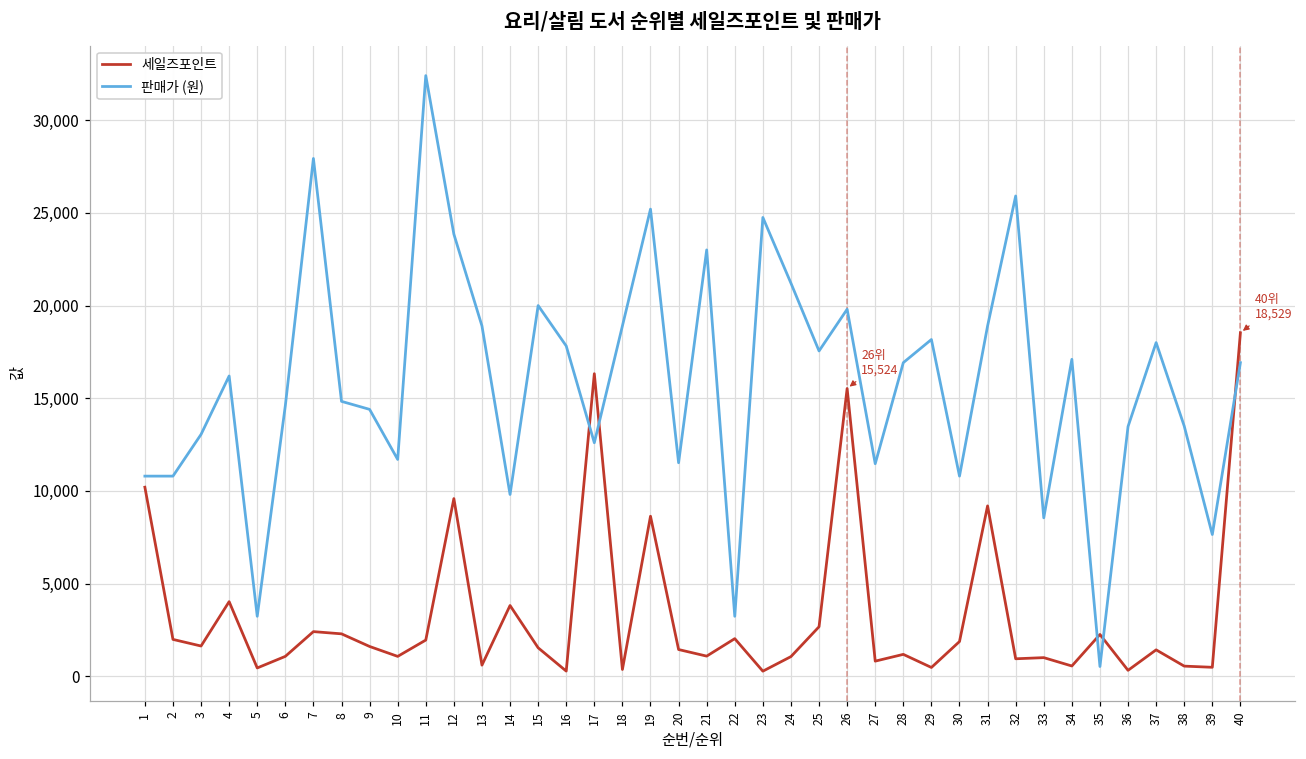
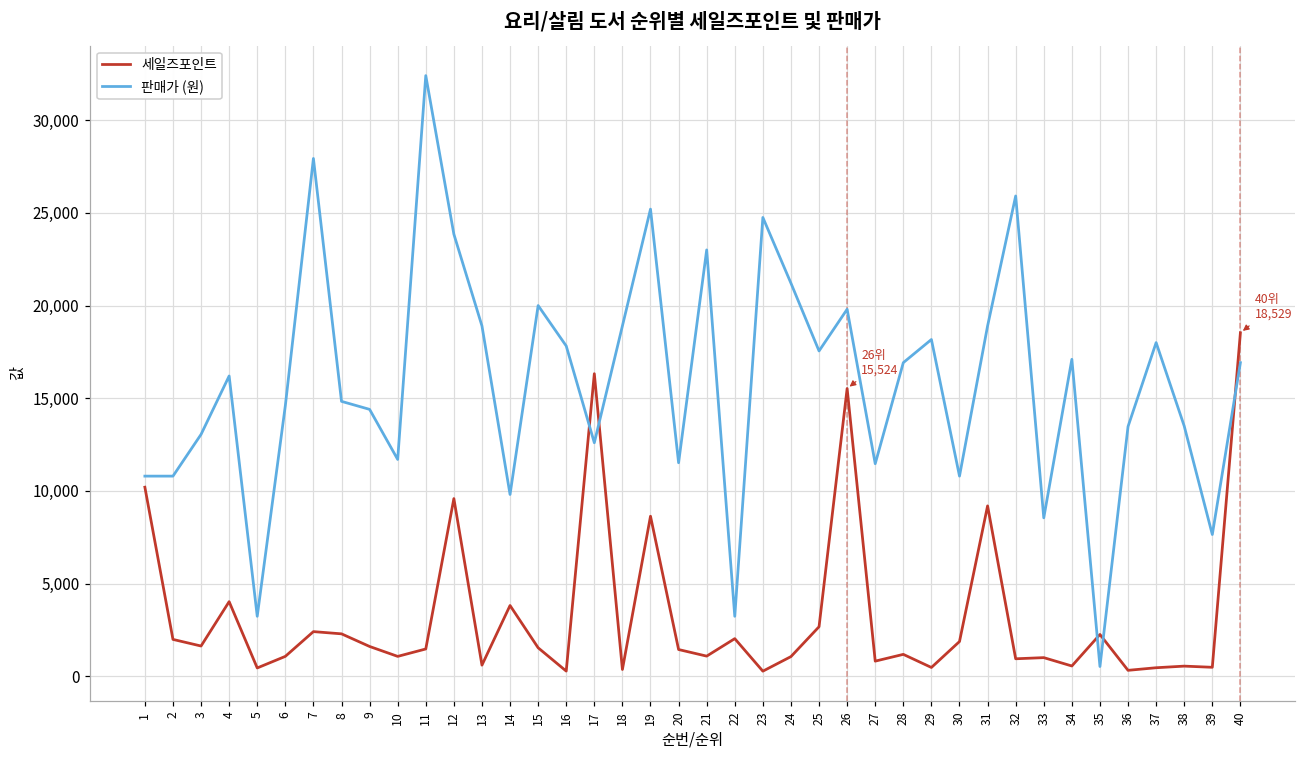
  {
    "세일즈포인트": {
      "1": "10,200",
      "2": "2,000",
      "3": "1,600",
      "4": "4,000",
      "5": "500",
      "6": "1,100",
      "7": "2,400",
      "8": "2,300",
      "9": "1,600",
      "10": "1,100",
-     "11": "2,000",
+     "11": "1,500",
      "12": "9,600",
      "13": "600",
      "14": "3,800",
      "15": "1,500",
      "16": "300",
      "17": "16,300",
      "18": "400",
      "19": "8,600",
      "20": "1,400",
      "21": "1,100",
      "22": "2,000",
      "23": "300",
      "24": "1,100",
      "25": "2,700",
      "27": "800",
      "28": "1,200",
      "29": "500",
      "30": "1,900",
      "31": "9,200",
      "32": "900",
      "33": "1,000",
      "34": "600",
      "35": "2,300",
      "36": "300",
-     "37": "1,400",
+     "37": "500",
      "38": "600",
      "39": "500"
    },
    "판매가 (원)": {
      "1": "10,800",
      "2": "10,800",
      "3": "13,100",
      "4": "16,200",
      "5": "3,200",
      "6": "14,600",
      "7": "27,900",
      "8": "14,800",
      "9": "14,400",
      "10": "11,700",
      "11": "32,400",
      "12": "23,900",
      "13": "18,900",
      "14": "9,800",
      "15": "20,000",
      "16": "17,800",
      "17": "12,600",
      "18": "18,900",
      "19": "25,200",
      "20": "11,500",
      "21": "23,000",
      "22": "3,200",
      "23": "24,800",
      "24": "21,200",
      "25": "17,600",
      "26": "19,800",
      "27": "11,500",
      "29": "18,200",
      "30": "10,800",
      "31": "18,900",
      "32": "25,900",
      "33": "8,600",
      "34": "17,100",
      "35": "500",
      "36": "13,500",
      "37": "18,000",
      "38": "13,500",
      "39": "7,700",
      "40": "16,900"
    }
  }
